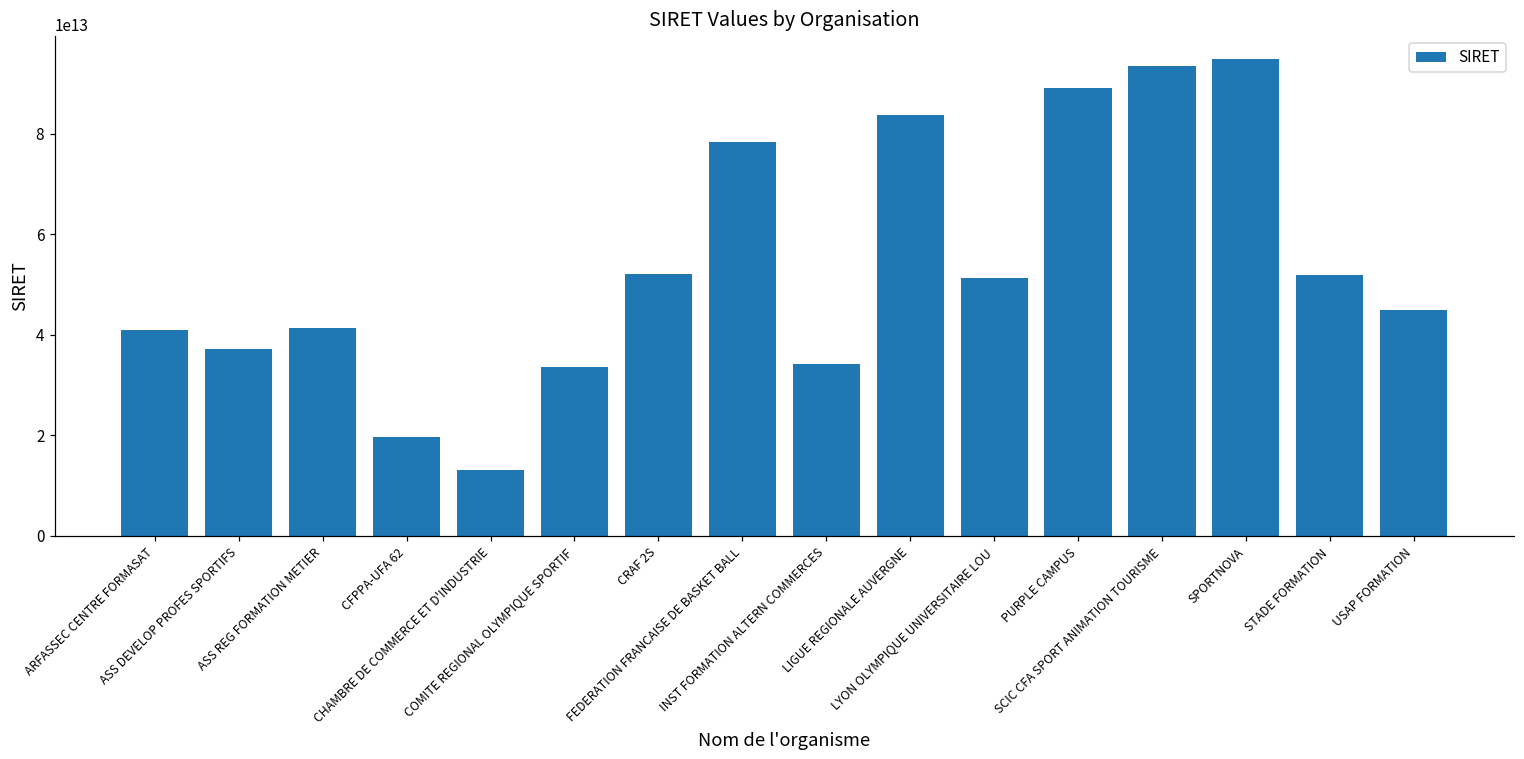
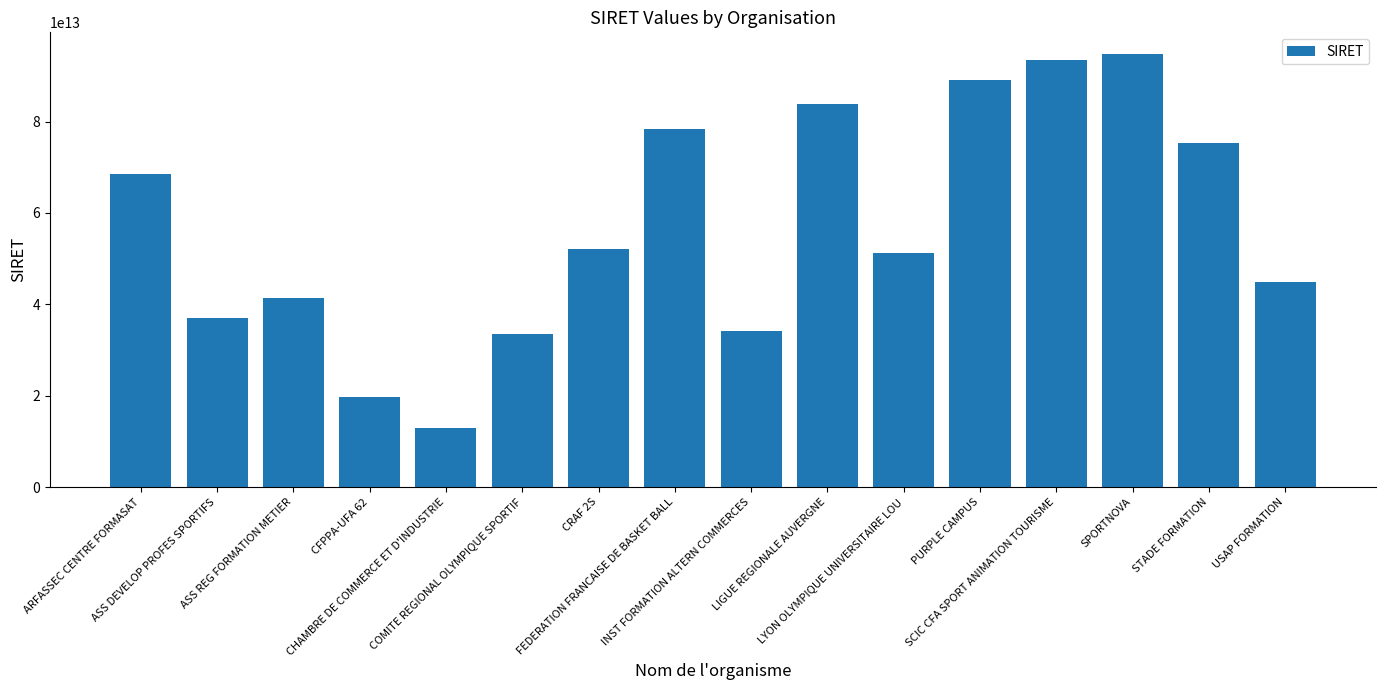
  {
-   "ARFASSEC CENTRE FORMASAT": 41000000000000,
+   "ARFASSEC CENTRE FORMASAT": 69000000000000,
    "ASS DEVELOP PROFES SPORTIFS": 37000000000000,
    "ASS REG FORMATION METIER": 41000000000000,
    "CFPPA-UFA 62": 20000000000000,
    "CHAMBRE DE COMMERCE ET D'INDUSTRIE": 13000000000000,
    "COMITE REGIONAL OLYMPIQUE SPORTIF": 34000000000000,
    "CRAF 2S": 52000000000000,
    "FEDERATION FRANCAISE DE BASKET BALL": 78000000000000,
    "INST FORMATION ALTERN COMMERCES": 34000000000000,
    "LIGUE REGIONALE AUVERGNE": 84000000000000,
    "LYON OLYMPIQUE UNIVERSITAIRE LOU": 51000000000000,
    "PURPLE CAMPUS": 89000000000000,
    "SCIC CFA SPORT ANIMATION TOURISME": 93000000000000,
    "SPORTNOVA": 95000000000000,
-   "STADE FORMATION": 52000000000000,
+   "STADE FORMATION": 75000000000000,
    "USAP FORMATION": 45000000000000
  }
